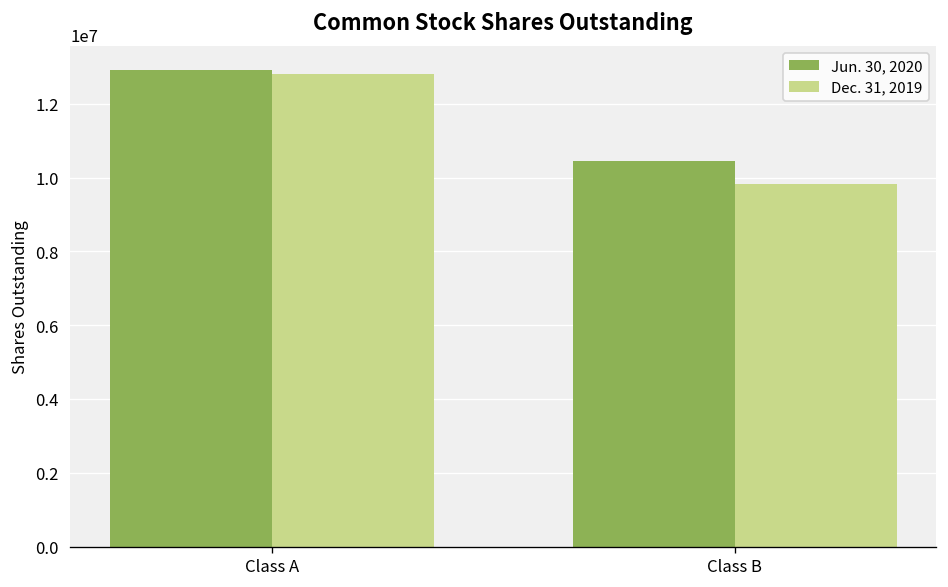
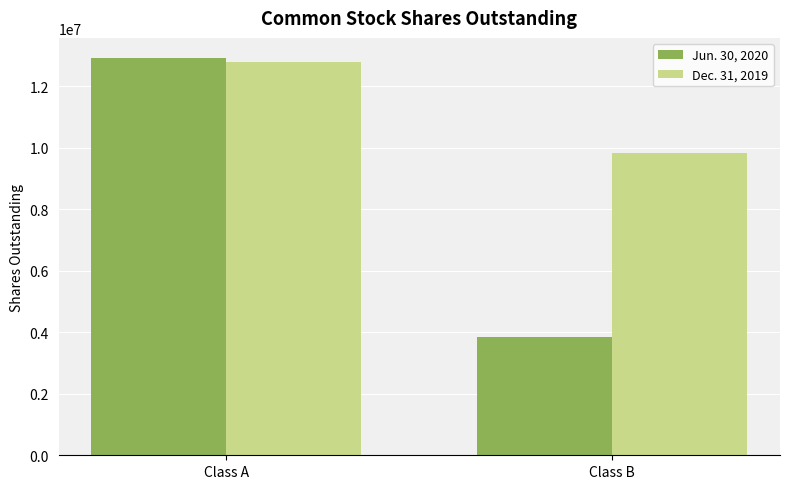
  {
    "Jun. 30, 2020": {
      "Class A": 12900000,
-     "Class B": 10500000
+     "Class B": 3900000
    },
    "Dec. 31, 2019": {
      "Class A": 12800000,
      "Class B": 9800000
    }
  }
